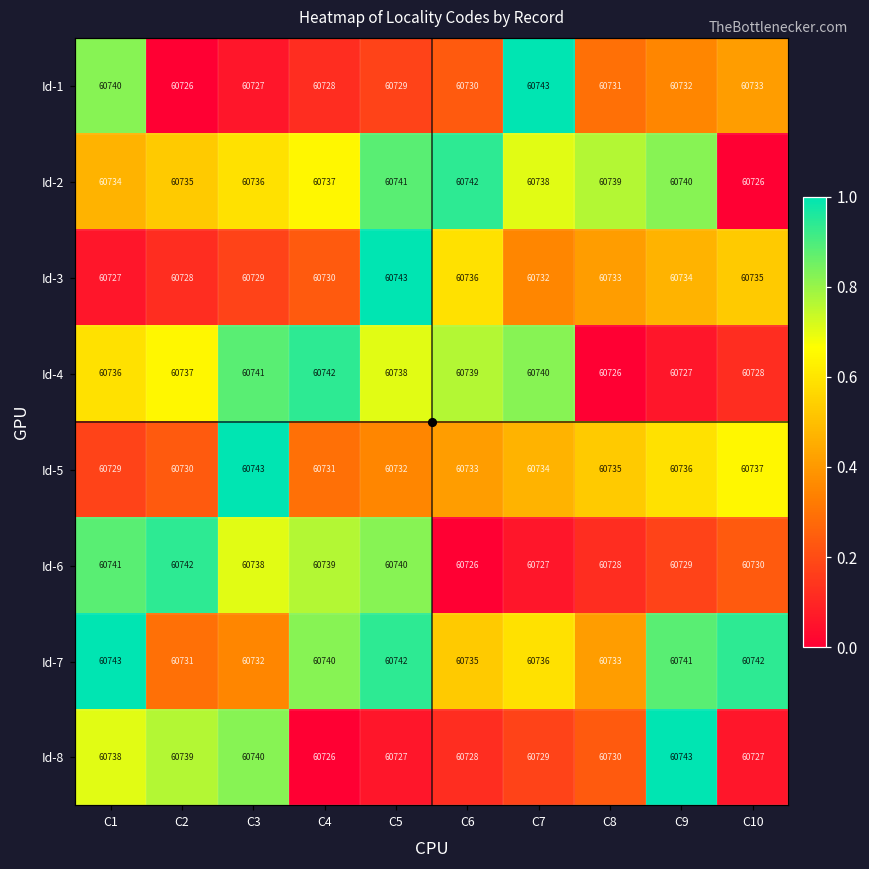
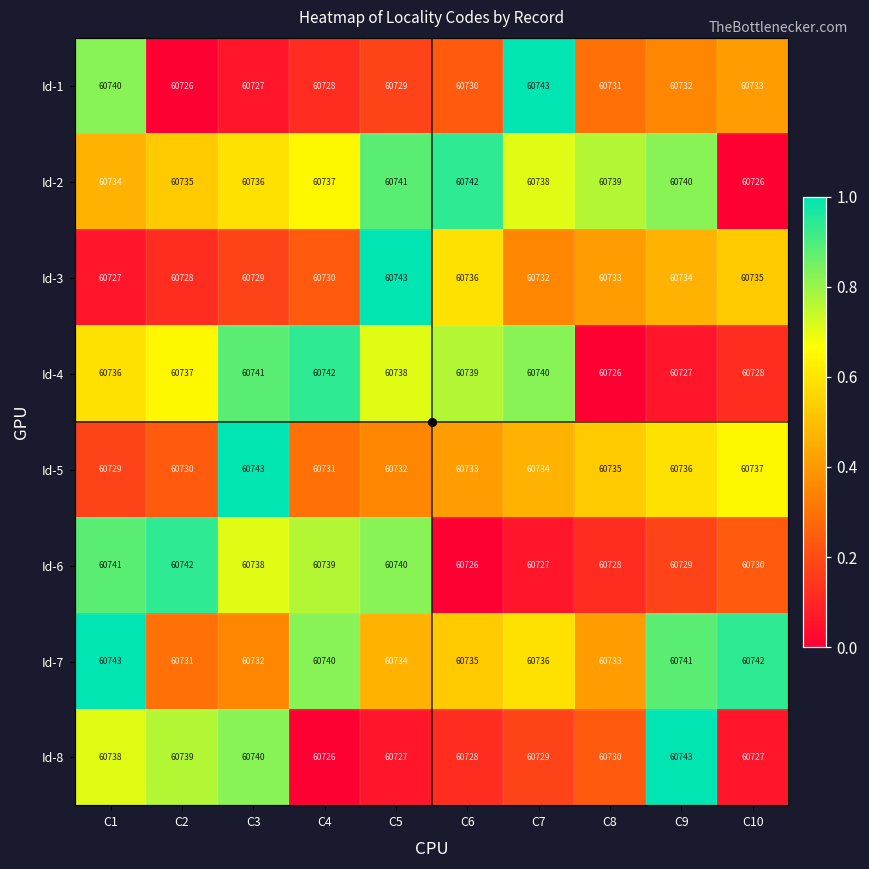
  {
    "Id-1": {
      "C1": 60740,
      "C2": 60726,
      "C3": 60727,
      "C4": 60728,
      "C5": 60729,
      "C6": 60730,
      "C7": 60743,
      "C8": 60731,
      "C9": 60732,
      "C10": 60733
    },
    "Id-2": {
      "C1": 60734,
      "C2": 60735,
      "C3": 60736,
      "C4": 60737,
      "C5": 60741,
      "C6": 60742,
      "C7": 60738,
      "C8": 60739,
      "C9": 60740,
      "C10": 60726
    },
    "Id-3": {
      "C1": 60727,
      "C2": 60728,
      "C3": 60729,
      "C4": 60730,
      "C5": 60743,
      "C6": 60736,
      "C7": 60732,
      "C8": 60733,
      "C9": 60734,
      "C10": 60735
    },
    "Id-4": {
      "C1": 60736,
      "C2": 60737,
      "C3": 60741,
      "C4": 60742,
      "C5": 60738,
      "C6": 60739,
      "C7": 60740,
      "C8": 60726,
      "C9": 60727,
      "C10": 60728
    },
    "Id-5": {
      "C1": 60729,
      "C2": 60730,
      "C3": 60743,
      "C4": 60731,
      "C5": 60732,
      "C6": 60733,
      "C7": 60734,
      "C8": 60735,
      "C9": 60736,
      "C10": 60737
    },
    "Id-6": {
      "C1": 60741,
      "C2": 60742,
      "C3": 60738,
      "C4": 60739,
      "C5": 60740,
      "C6": 60726,
      "C7": 60727,
      "C8": 60728,
      "C9": 60729,
      "C10": 60730
    },
    "Id-7": {
      "C1": 60743,
      "C2": 60731,
      "C3": 60732,
      "C4": 60740,
-     "C5": 60742,
+     "C5": 60734,
      "C6": 60735,
      "C7": 60736,
      "C8": 60733,
      "C9": 60741,
      "C10": 60742
    },
    "Id-8": {
      "C1": 60738,
      "C2": 60739,
      "C3": 60740,
      "C4": 60726,
      "C5": 60727,
      "C6": 60728,
      "C7": 60729,
      "C8": 60730,
      "C9": 60743,
      "C10": 60727
    }
  }
